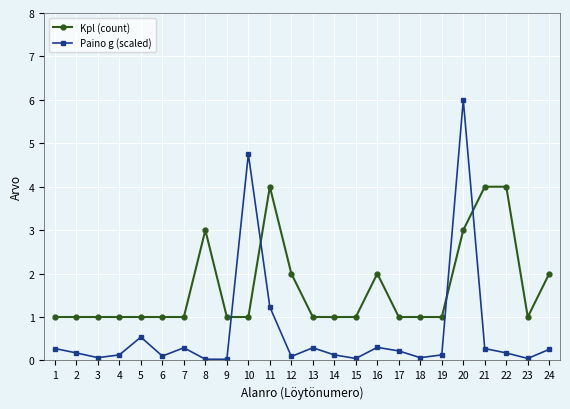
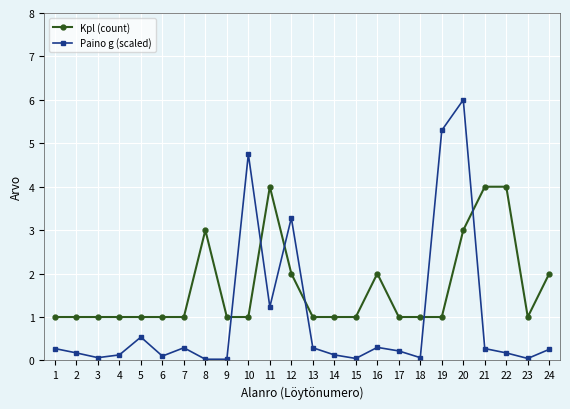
  {
    "Kpl (count)": {
      "1": 1.0,
      "2": 1.0,
      "3": 1.0,
      "4": 1.0,
      "5": 1.0,
      "6": 1.0,
      "7": 1.0,
      "8": 3.0,
      "9": 1.0,
      "10": 1.0,
      "11": 4.0,
      "12": 2.0,
      "13": 1.0,
      "14": 1.0,
      "15": 1.0,
      "16": 2.0,
      "17": 1.0,
      "18": 1.0,
      "19": 1.0,
      "20": 3.0,
      "21": 4.0,
      "22": 4.0,
      "23": 1.0,
      "24": 2.0
    },
    "Paino g (scaled)": {
      "1": 0.3,
      "2": 0.2,
      "3": 0.1,
      "4": 0.1,
      "5": 0.5,
      "6": 0.1,
      "7": 0.3,
      "8": 0.0,
      "9": 0.0,
      "10": 4.8,
      "11": 1.2,
-     "12": 0.1,
+     "12": 3.3,
      "13": 0.3,
      "14": 0.1,
      "15": 0.0,
      "16": 0.3,
      "17": 0.2,
      "18": 0.1,
-     "19": 0.1,
+     "19": 5.3,
      "20": 6.0,
      "21": 0.3,
      "22": 0.2,
      "23": 0.0,
      "24": 0.3
    }
  }
